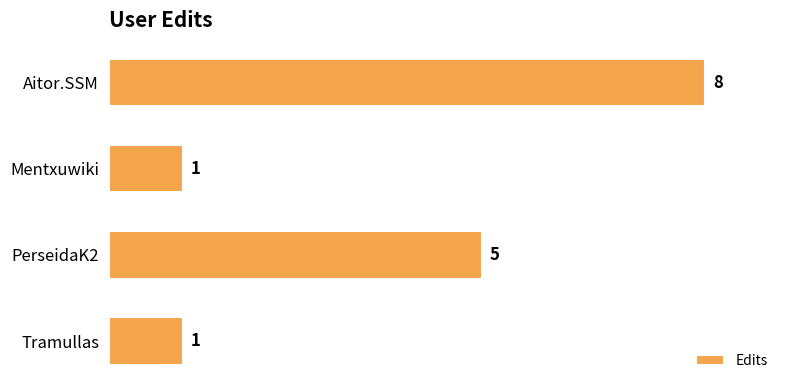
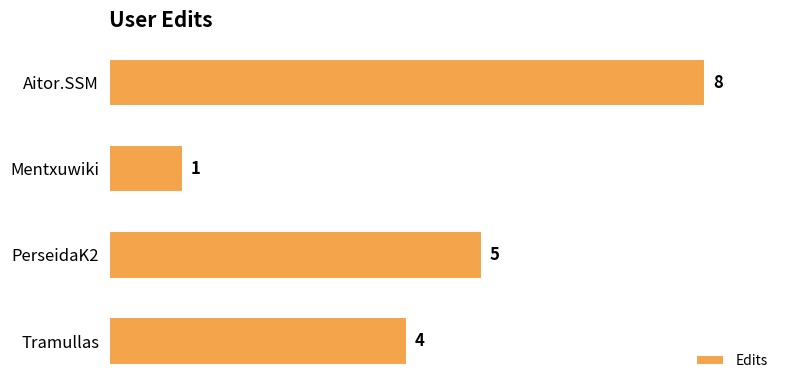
  {
    "Aitor.SSM": 8,
    "Mentxuwiki": 1,
    "PerseidaK2": 5,
-   "Tramullas": 1
+   "Tramullas": 4
  }
